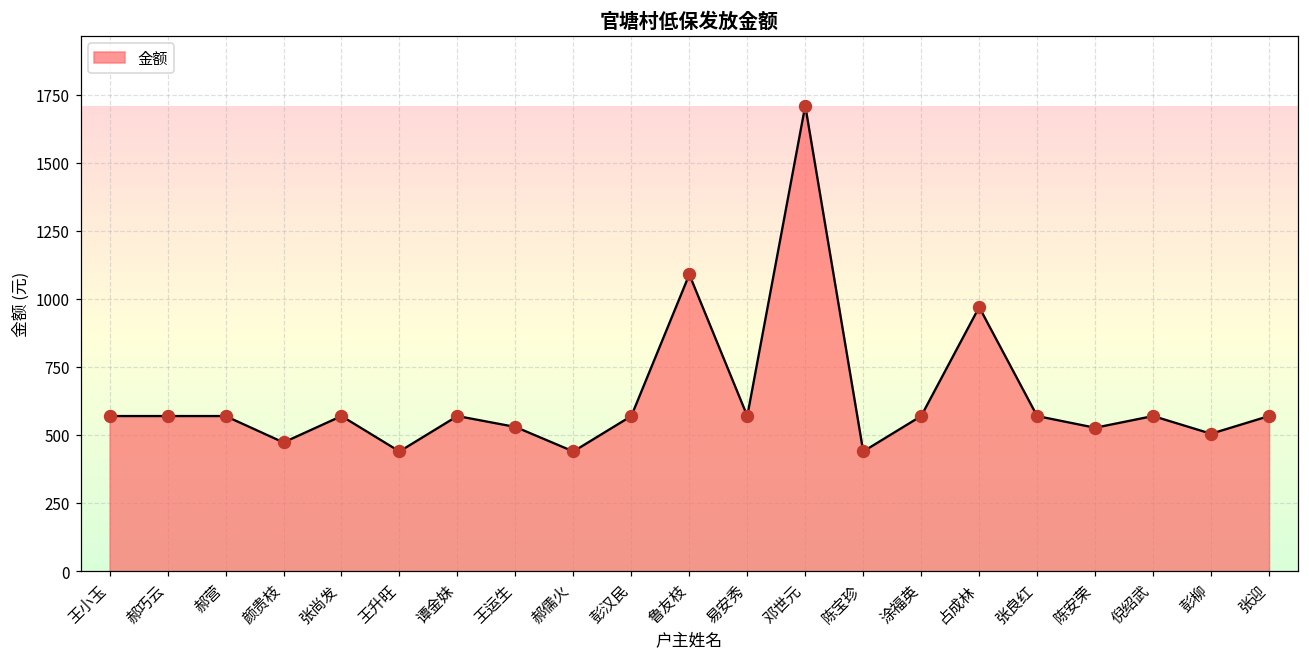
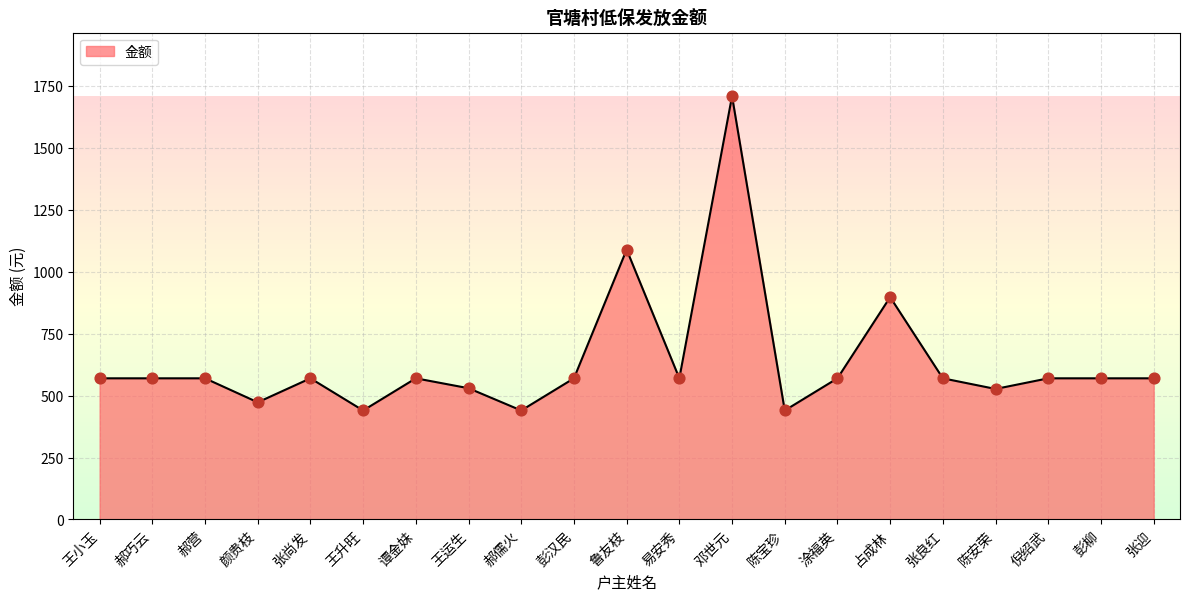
  {
    "王小玉": 570,
    "郝巧云": 570,
    "郝营": 570,
    "颜贵枝": 470,
    "张尚发": 570,
    "王升旺": 440,
    "谭金妹": 570,
    "王运生": 530,
    "郝儒火": 440,
    "彭汉民": 570,
    "鲁友枝": 1090,
    "易安秀": 570,
    "邓世元": 1710,
    "陈宝珍": 440,
    "涂福英": 570,
-   "占成林": 970,
+   "占成林": 900,
    "张良红": 570,
    "陈安荣": 530,
    "倪绍武": 570,
-   "彭柳": 510,
+   "彭柳": 570,
    "张迎": 570
  }
